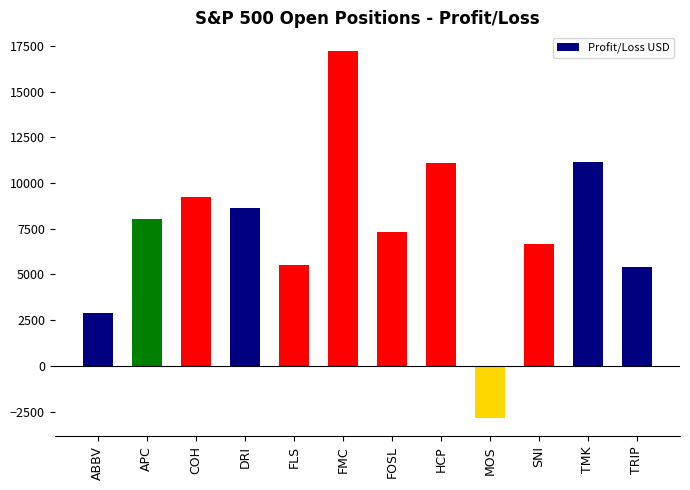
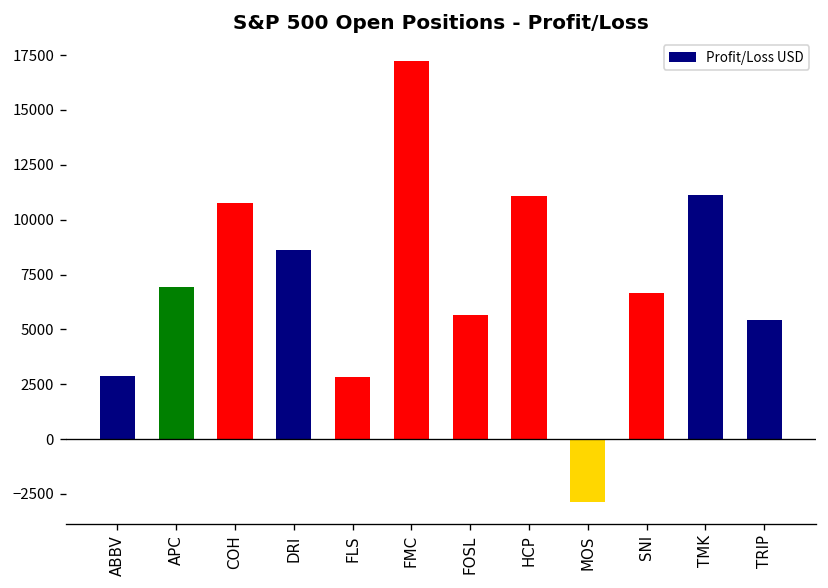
  {
    "ABBV": 2900,
-   "APC": 8000,
-   "COH": 9200,
+   "APC": 6900,
+   "COH": 10800,
    "DRI": 8600,
-   "FLS": 5500,
+   "FLS": 2800,
    "FMC": 17200,
-   "FOSL": 7300,
+   "FOSL": 5700,
    "HCP": 11100,
    "MOS": -2900,
    "SNI": 6600,
    "TMK": 11100,
    "TRIP": 5400
  }
